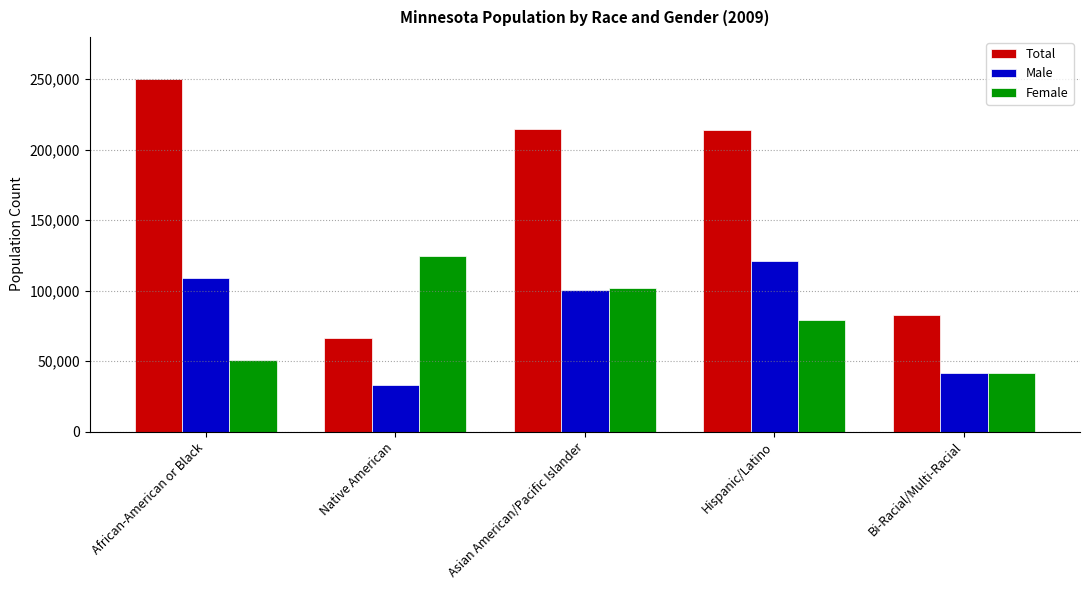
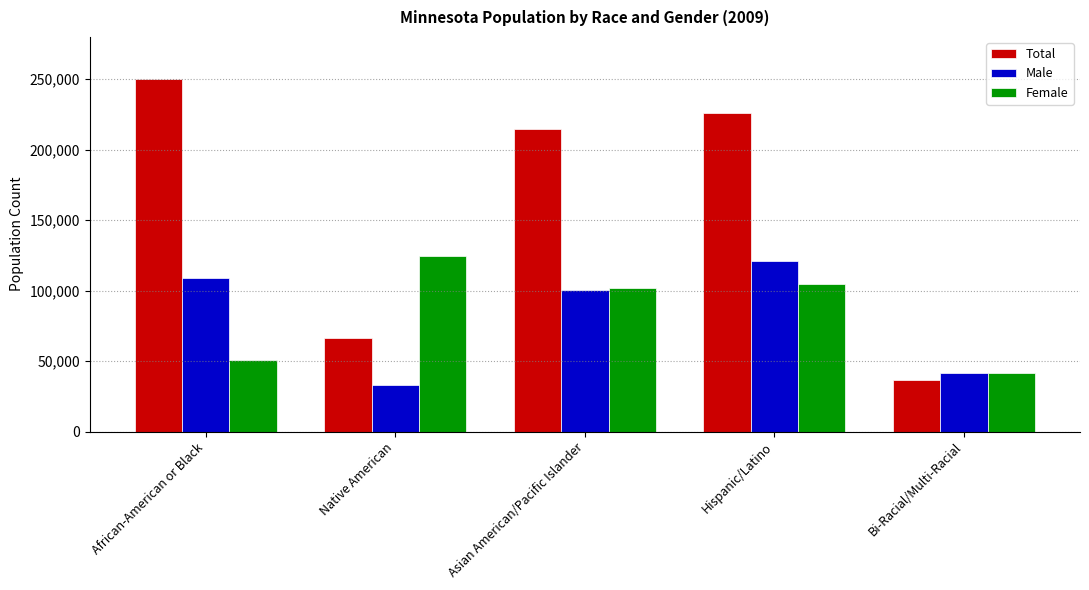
  {
    "Total": {
      "African-American or Black": "250,000",
      "Native American": "67,000",
      "Asian American/Pacific Islander": "214,000",
-     "Hispanic/Latino": "214,000",
-     "Bi-Racial/Multi-Racial": "83,000"
+     "Hispanic/Latino": "226,000",
+     "Bi-Racial/Multi-Racial": "36,000"
    },
    "Male": {
      "African-American or Black": "109,000",
      "Native American": "33,000",
      "Asian American/Pacific Islander": "100,000",
      "Hispanic/Latino": "121,000",
      "Bi-Racial/Multi-Racial": "41,000"
    },
    "Female": {
      "African-American or Black": "51,000",
      "Native American": "125,000",
      "Asian American/Pacific Islander": "102,000",
-     "Hispanic/Latino": "79,000",
+     "Hispanic/Latino": "105,000",
      "Bi-Racial/Multi-Racial": "42,000"
    }
  }
